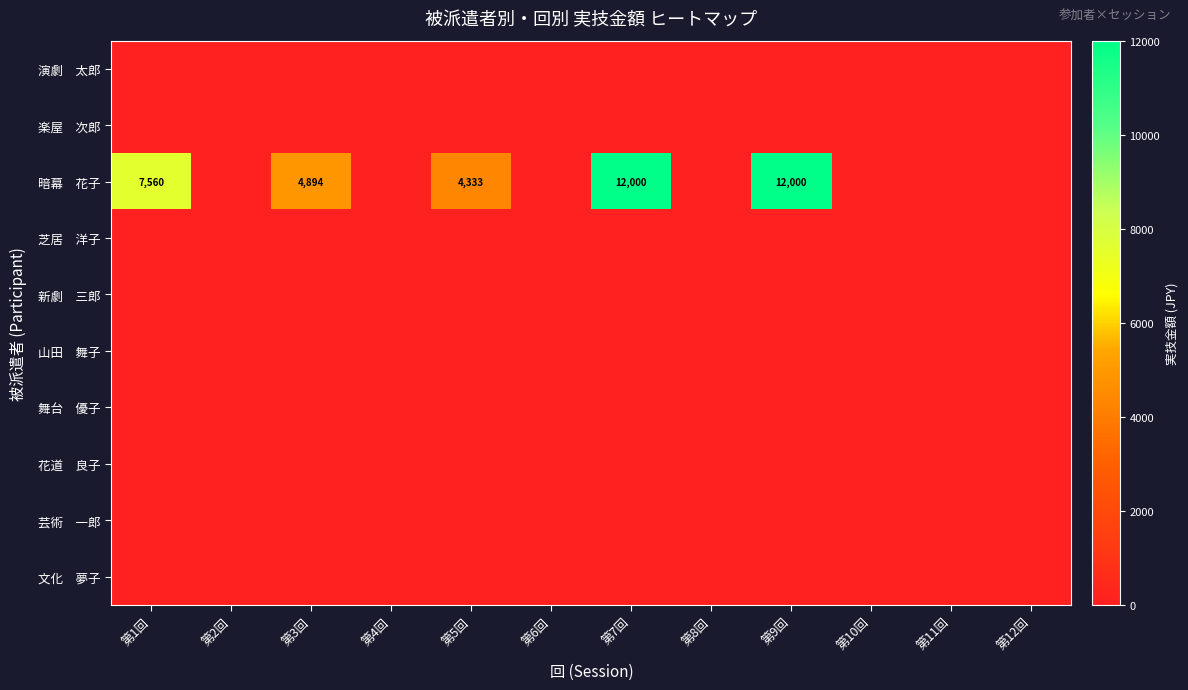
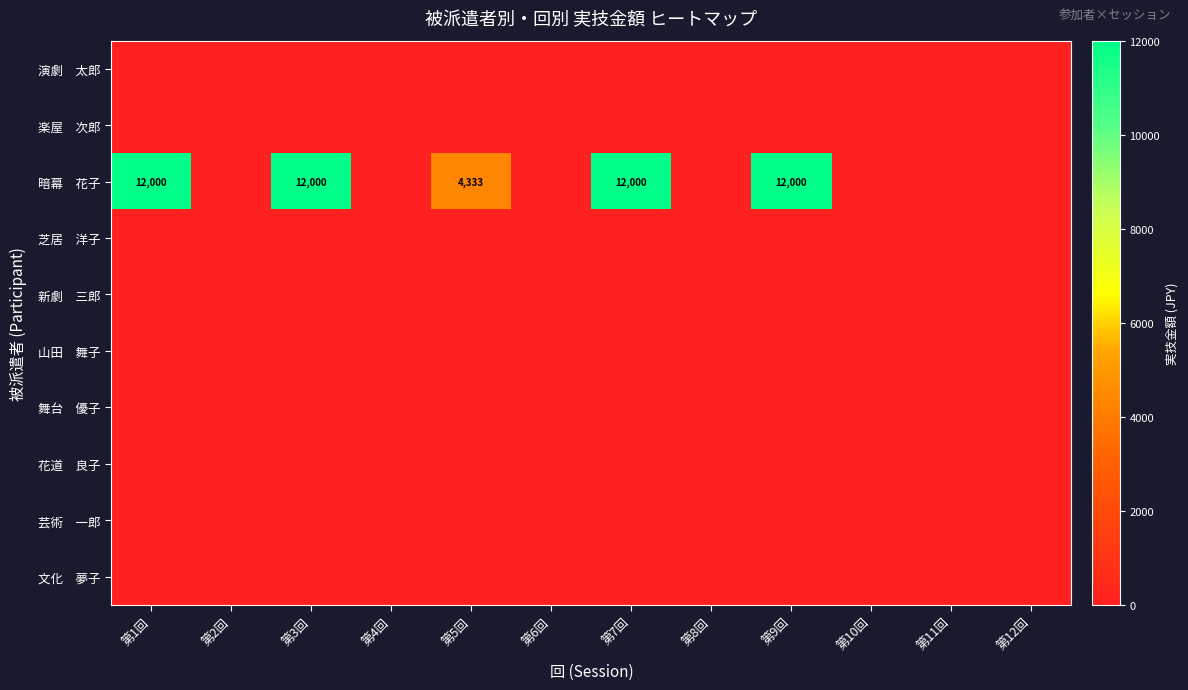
  {
    "暗幕 花子": {
-     "第1回": "7,560",
-     "第3回": "4,894",
+     "第1回": "12,000",
+     "第3回": "12,000",
      "第5回": "4,333",
      "第7回": "12,000",
      "第9回": "12,000"
    }
  }
